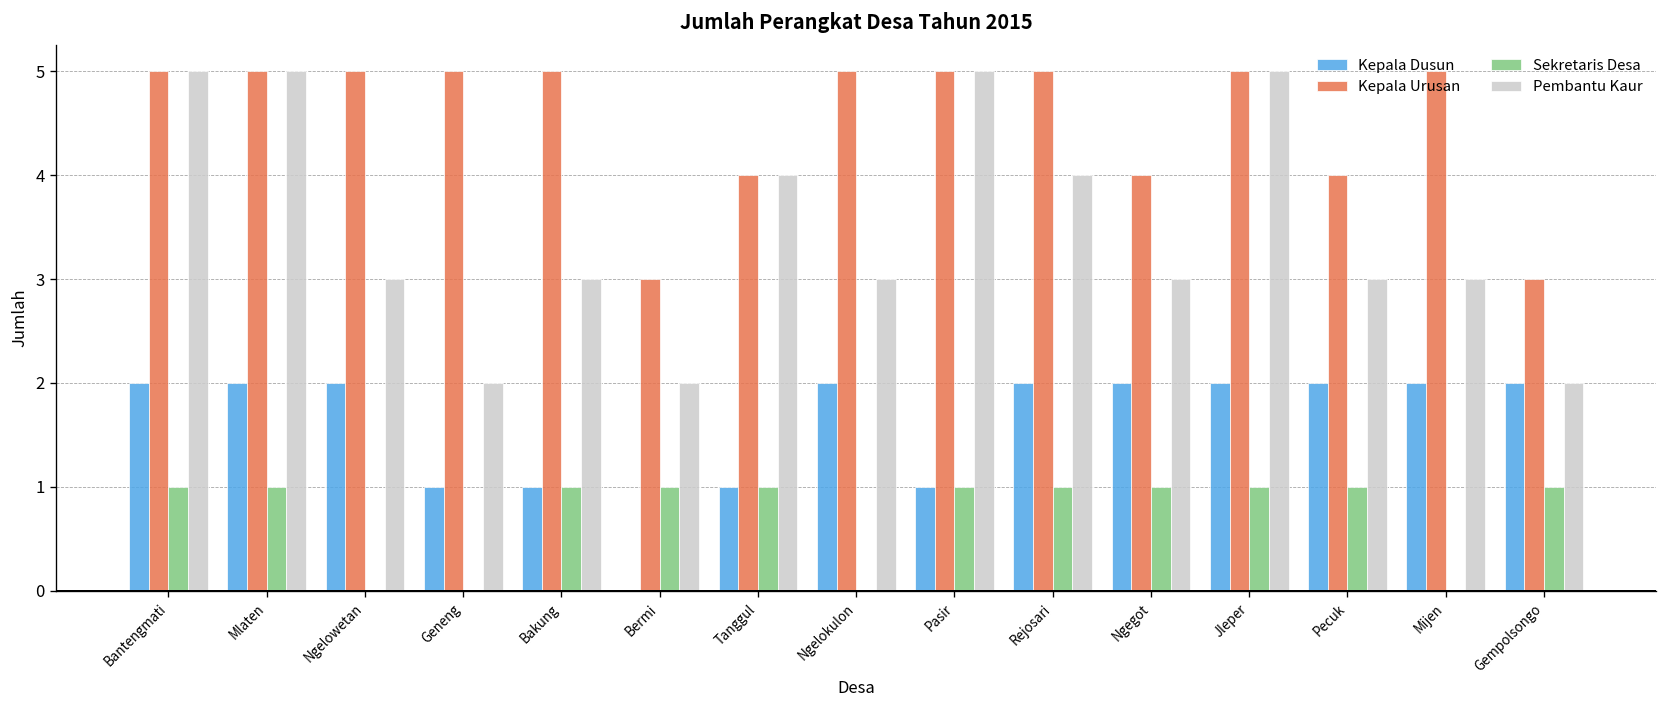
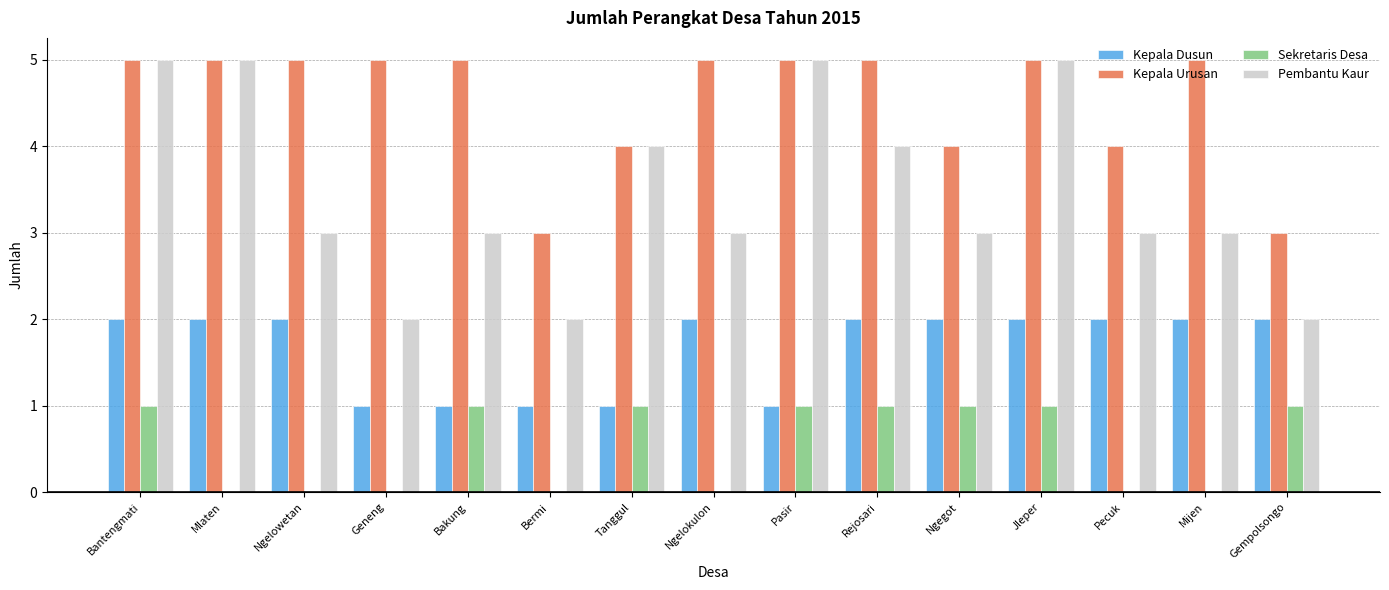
  {
    "Kepala Dusun": {
      "Bantengmati": 2,
      "Mlaten": 2,
      "Ngelowetan": 2,
      "Geneng": 1,
      "Bakung": 1,
-     "Bermi": 0,
+     "Bermi": 1,
      "Tanggul": 1,
      "Ngelokulon": 2,
      "Pasir": 1,
      "Rejosari": 2,
      "Ngegot": 2,
      "Jleper": 2,
      "Pecuk": 2,
      "Mijen": 2,
      "Gempolsongo": 2
    },
    "Kepala Urusan": {
      "Bantengmati": 5,
      "Mlaten": 5,
      "Ngelowetan": 5,
      "Geneng": 5,
      "Bakung": 5,
      "Bermi": 3,
      "Tanggul": 4,
      "Ngelokulon": 5,
      "Pasir": 5,
      "Rejosari": 5,
      "Ngegot": 4,
      "Jleper": 5,
      "Pecuk": 4,
      "Mijen": 5,
      "Gempolsongo": 3
    },
    "Sekretaris Desa": {
      "Bantengmati": 1,
-     "Mlaten": 1,
+     "Mlaten": 0,
      "Ngelowetan": 0,
      "Geneng": 0,
      "Bakung": 1,
-     "Bermi": 1,
+     "Bermi": 0,
      "Tanggul": 1,
      "Ngelokulon": 0,
      "Pasir": 1,
      "Rejosari": 1,
      "Ngegot": 1,
      "Jleper": 1,
-     "Pecuk": 1,
+     "Pecuk": 0,
      "Mijen": 0,
      "Gempolsongo": 1
    },
    "Pembantu Kaur": {
      "Bantengmati": 5,
      "Mlaten": 5,
      "Ngelowetan": 3,
      "Geneng": 2,
      "Bakung": 3,
      "Bermi": 2,
      "Tanggul": 4,
      "Ngelokulon": 3,
      "Pasir": 5,
      "Rejosari": 4,
      "Ngegot": 3,
      "Jleper": 5,
      "Pecuk": 3,
      "Mijen": 3,
      "Gempolsongo": 2
    }
  }
